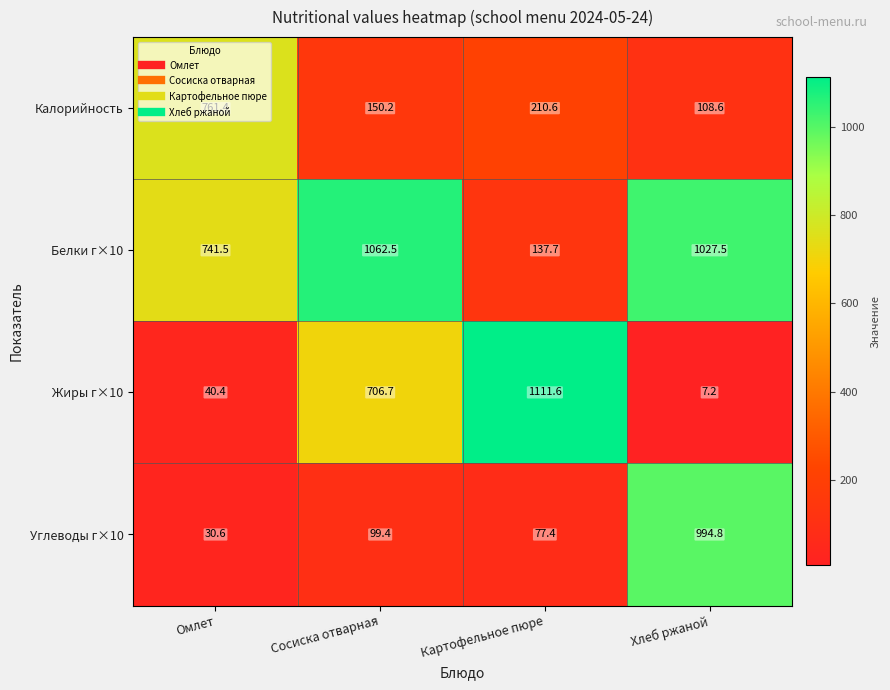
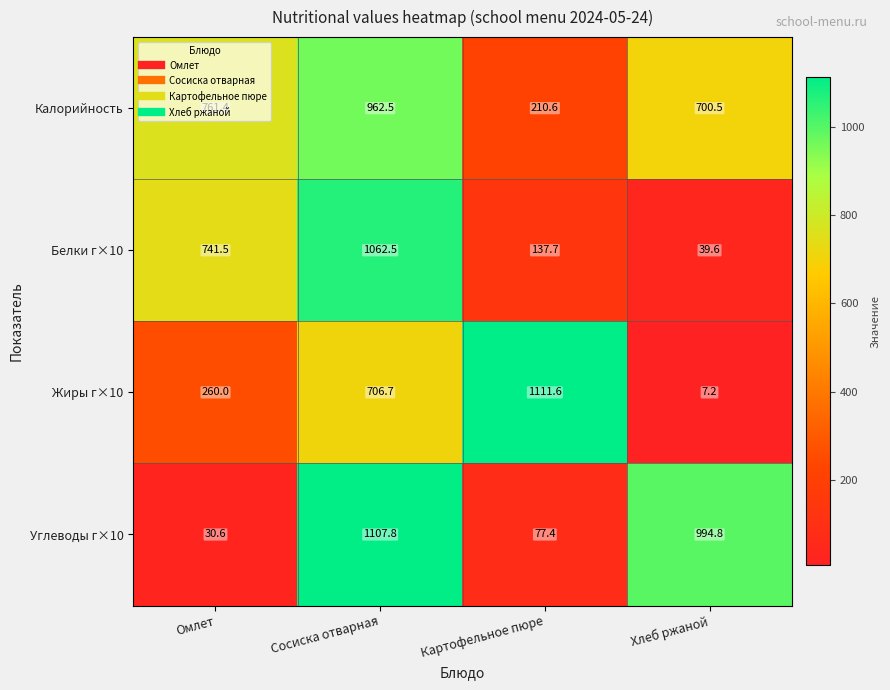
  {
    "Калорийность": {
-     "Сосиска отварная": 150.2,
-     "Хлеб ржаной": 108.6
+     "Сосиска отварная": 962.5,
+     "Хлеб ржаной": 700.5
    },
    "Белки г×10": {
-     "Хлеб ржаной": 1027.5
+     "Хлеб ржаной": 39.6
    },
    "Жиры г×10": {
-     "Омлет": 40.4
+     "Омлет": 260.0
    },
    "Углеводы г×10": {
-     "Сосиска отварная": 99.4
+     "Сосиска отварная": 1107.8
    }
  }
